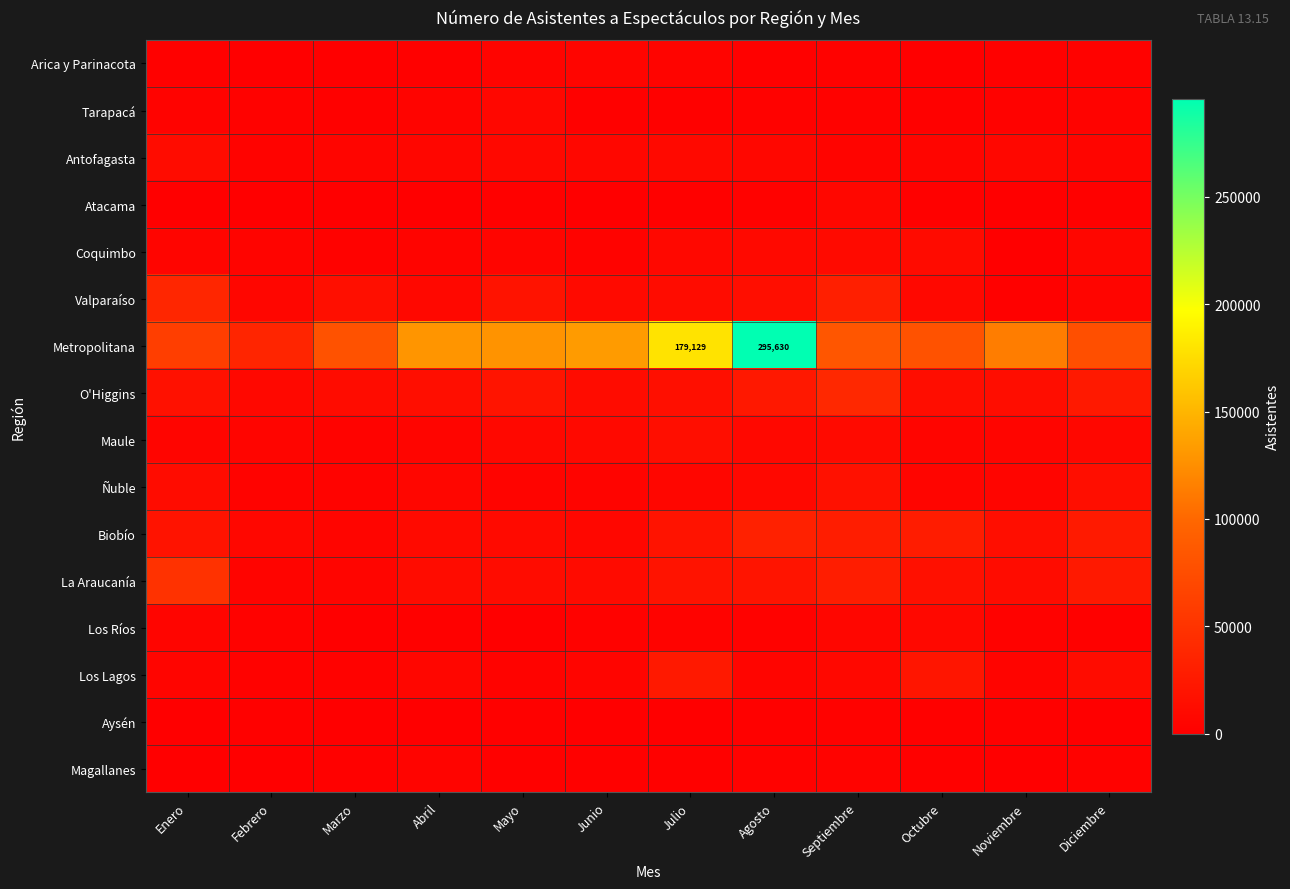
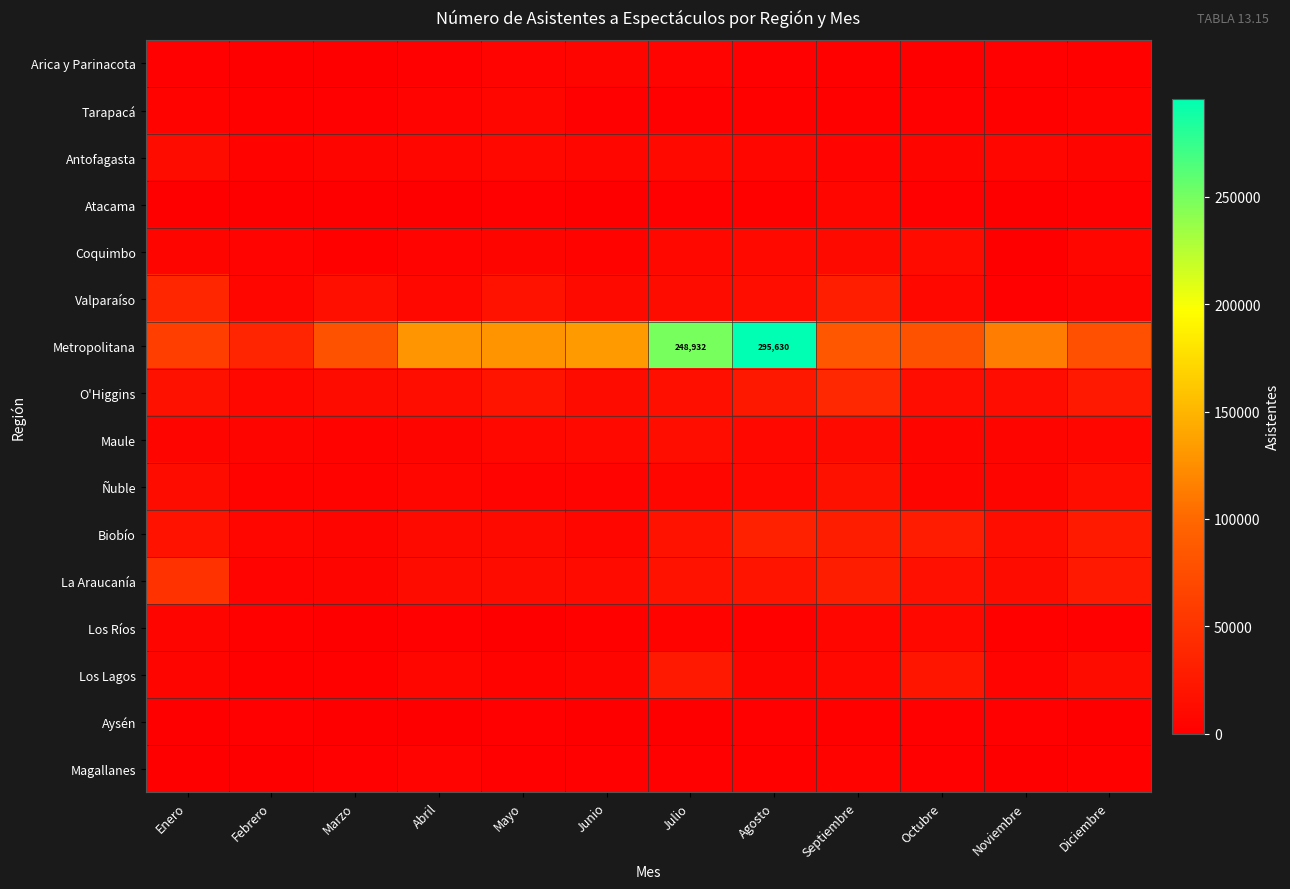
  {
    "Metropolitana": {
-     "Julio": "179,129",
+     "Julio": "248,932",
      "Agosto": "295,630"
    }
  }
